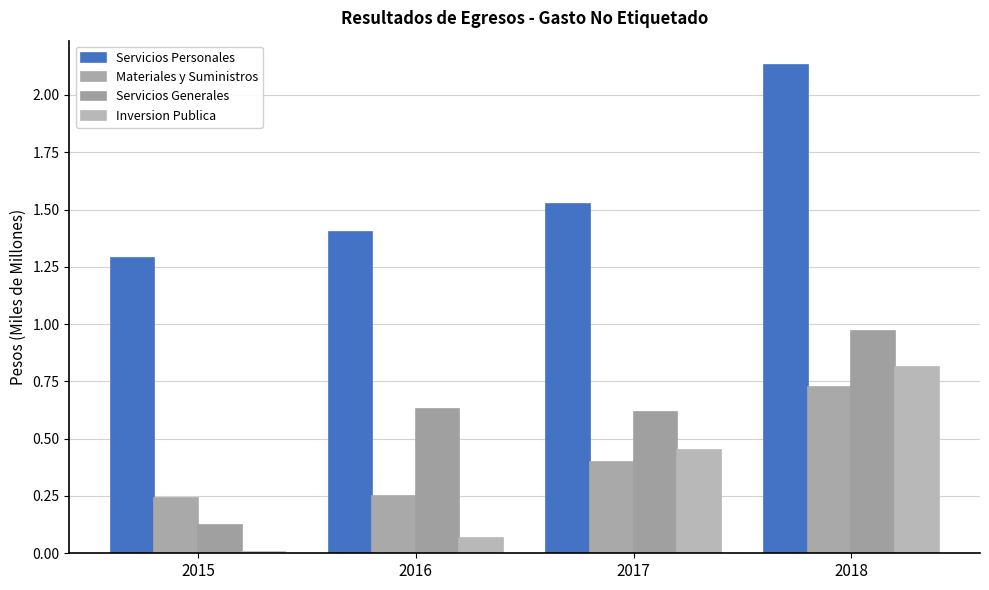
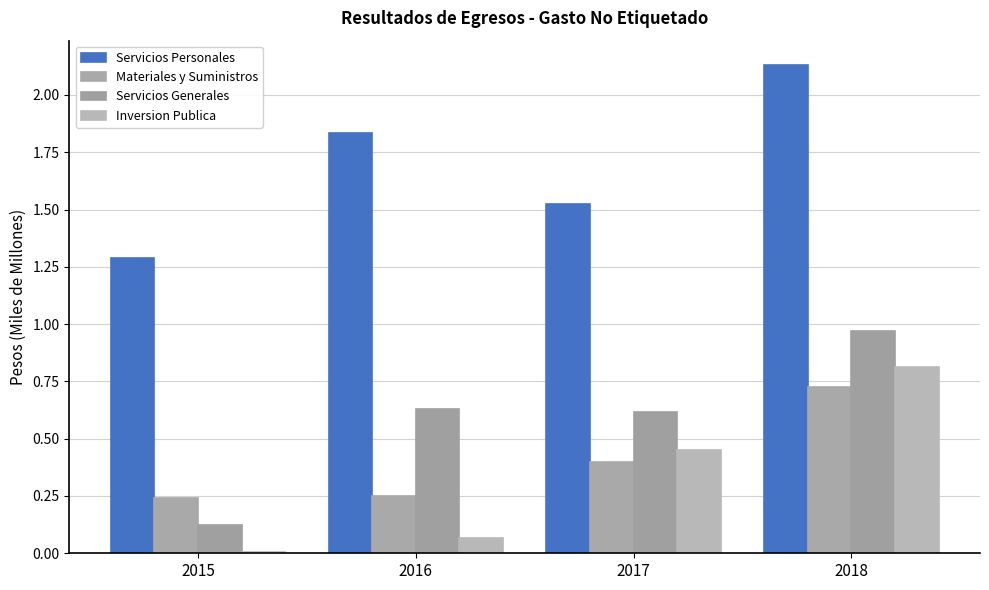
  {
    "Servicios Personales": {
      "2015": 1.29,
-     "2016": 1.40,
+     "2016": 1.83,
      "2017": 1.52,
      "2018": 2.13
    }
  }
